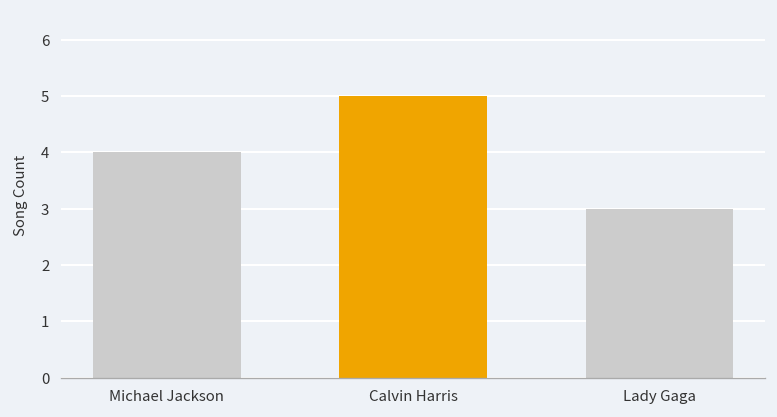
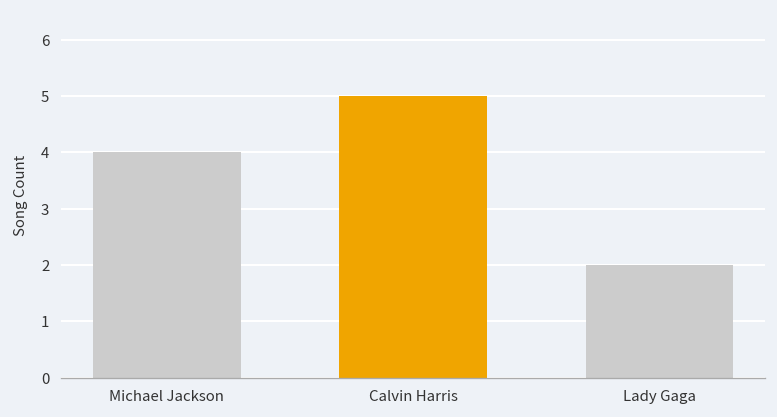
  {
    "Michael Jackson": 4,
    "Calvin Harris": 5,
-   "Lady Gaga": 3
+   "Lady Gaga": 2
  }
